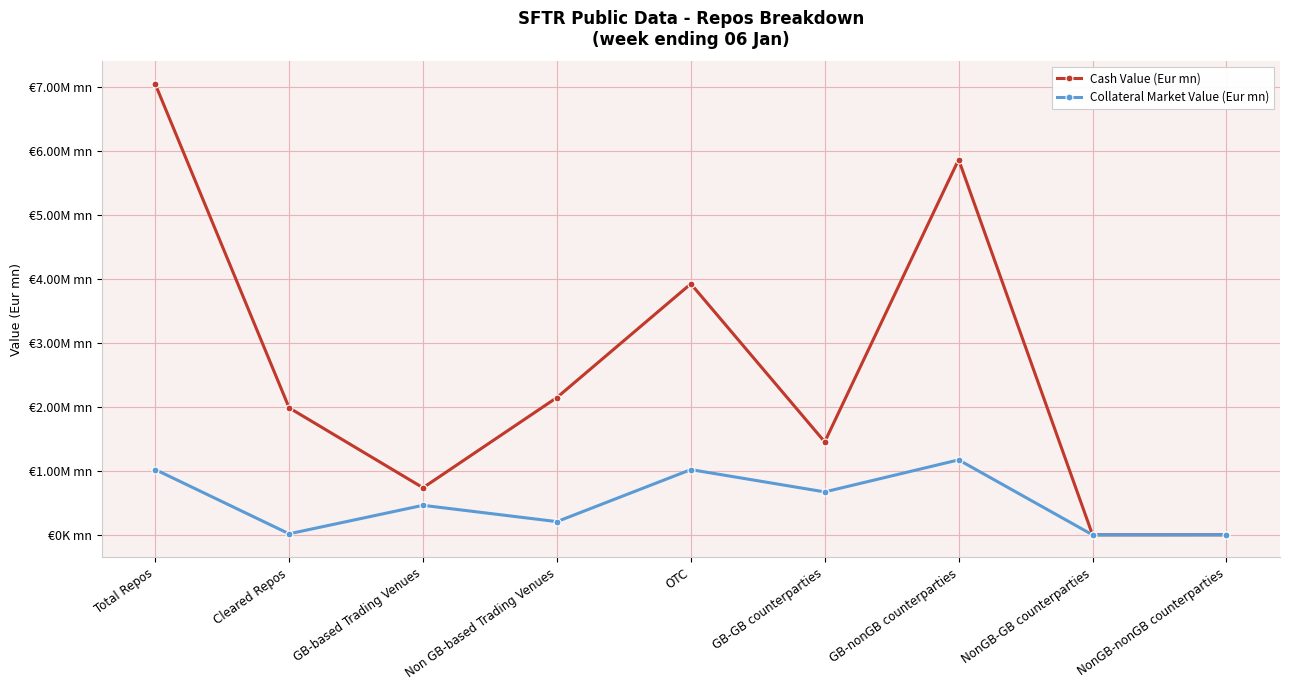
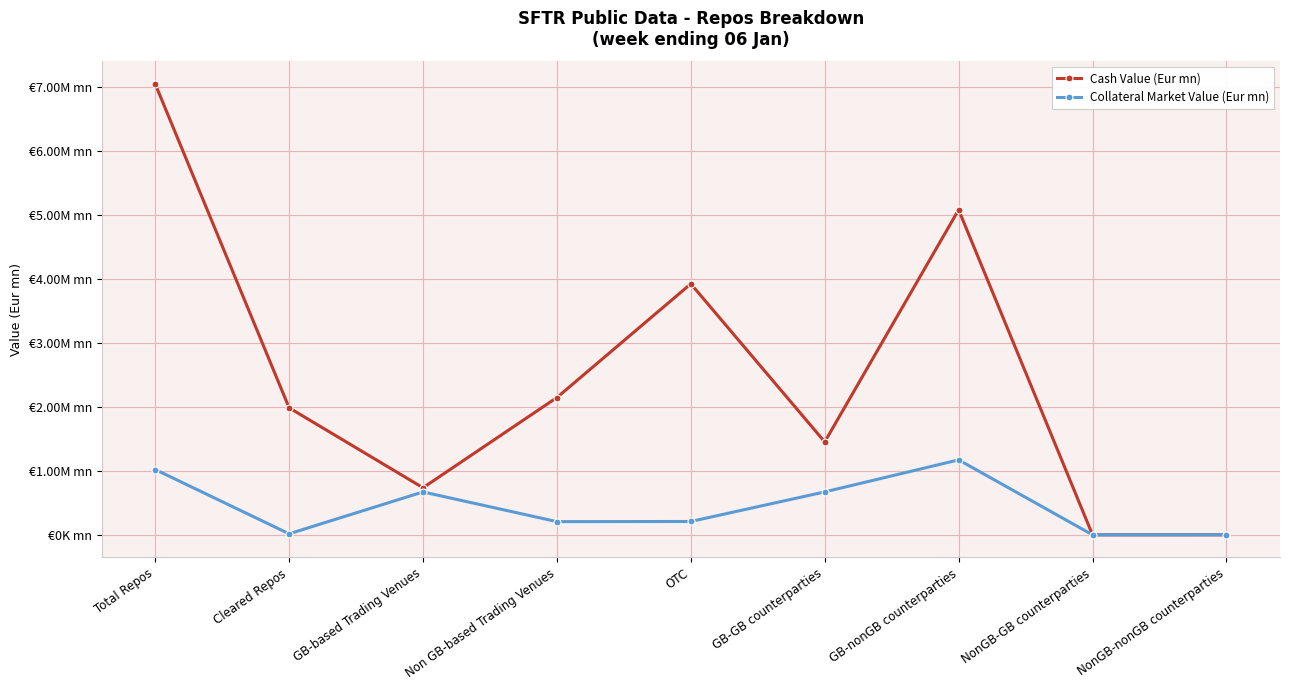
  {
    "Cash Value (Eur mn)": {
      "Total Repos": "€7.0M mn",
      "Cleared Repos": "€2.0M mn",
      "GB-based Trading Venues": "€0.7M mn",
      "Non GB-based Trading Venues": "€2.1M mn",
      "OTC": "€3.9M mn",
      "GB-GB counterparties": "€1.5M mn",
-     "GB-nonGB counterparties": "€5.9M mn"
+     "GB-nonGB counterparties": "€5.1M mn"
    },
    "Collateral Market Value (Eur mn)": {
      "Total Repos": "€1.0M mn",
      "Cleared Repos": "€0.0M mn",
-     "GB-based Trading Venues": "€0.5M mn",
+     "GB-based Trading Venues": "€0.7M mn",
      "Non GB-based Trading Venues": "€0.2M mn",
-     "OTC": "€1.0M mn",
+     "OTC": "€0.2M mn",
      "GB-GB counterparties": "€0.7M mn",
      "GB-nonGB counterparties": "€1.2M mn"
    }
  }
